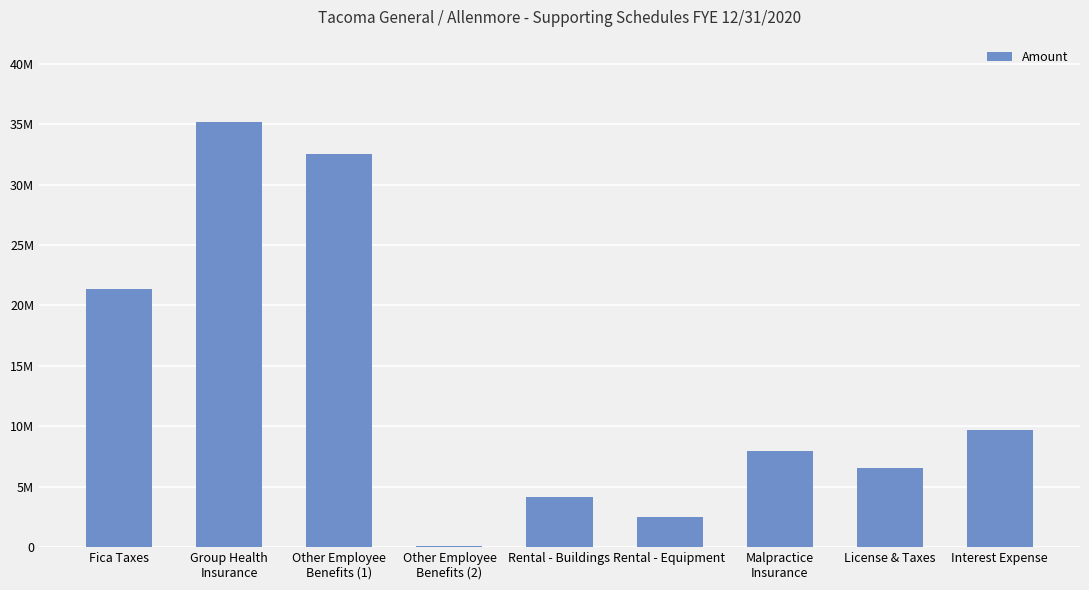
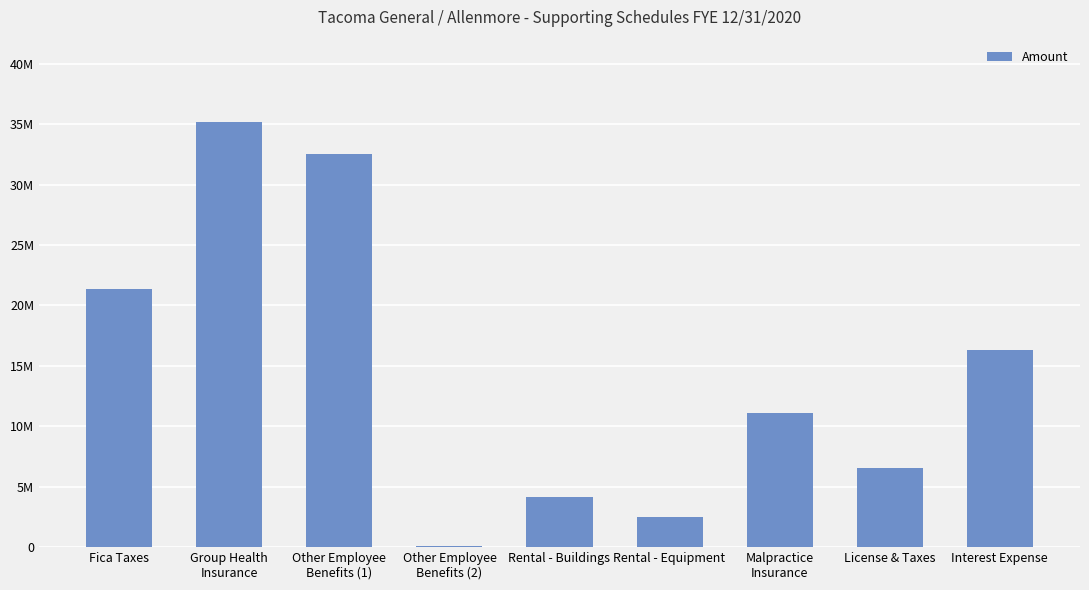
  {
    "Fica Taxes": 21400000,
    "Group Health Insurance": 35200000,
    "Other Employee Benefits (1)": 32500000,
    "Rental - Buildings": 4100000,
    "Rental - Equipment": 2500000,
-   "Malpractice Insurance": 8000000,
+   "Malpractice Insurance": 11100000,
    "License & Taxes": 6600000,
-   "Interest Expense": 9700000
+   "Interest Expense": 16300000
  }
